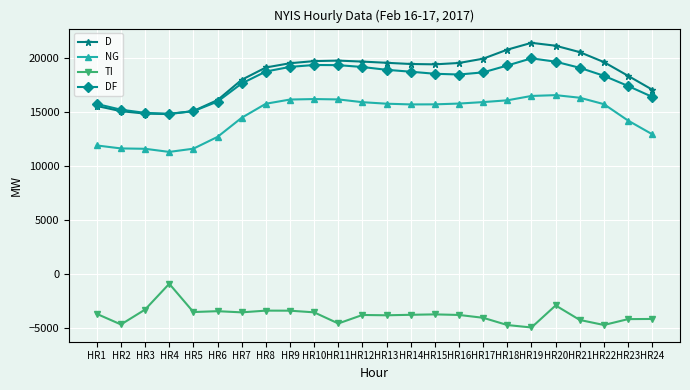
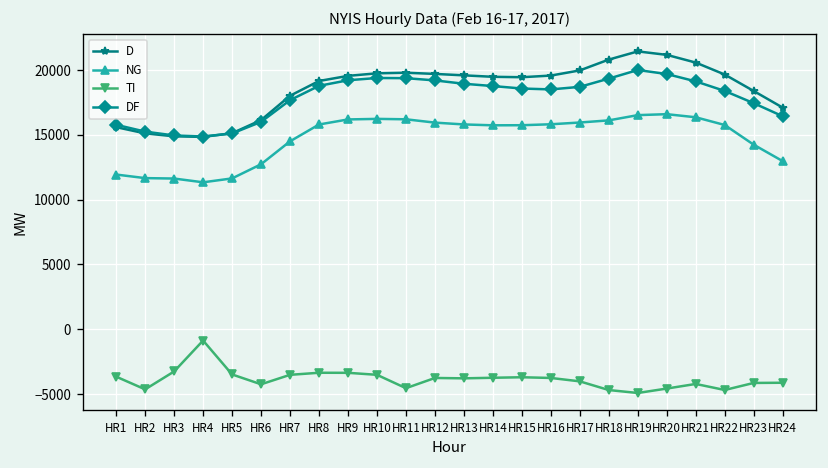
  {
    "TI": {
      "HR1": -3700,
      "HR2": -4600,
      "HR3": -3300,
      "HR4": -900,
      "HR5": -3500,
-     "HR6": -3400,
+     "HR6": -4200,
      "HR7": -3500,
      "HR8": -3400,
      "HR9": -3400,
      "HR10": -3500,
      "HR11": -4500,
      "HR12": -3800,
      "HR13": -3800,
      "HR14": -3700,
      "HR15": -3700,
      "HR16": -3800,
      "HR17": -4000,
      "HR18": -4700,
      "HR19": -4900,
-     "HR20": -2900,
+     "HR20": -4600,
      "HR21": -4200,
      "HR22": -4700,
      "HR23": -4100,
      "HR24": -4100
    }
  }
